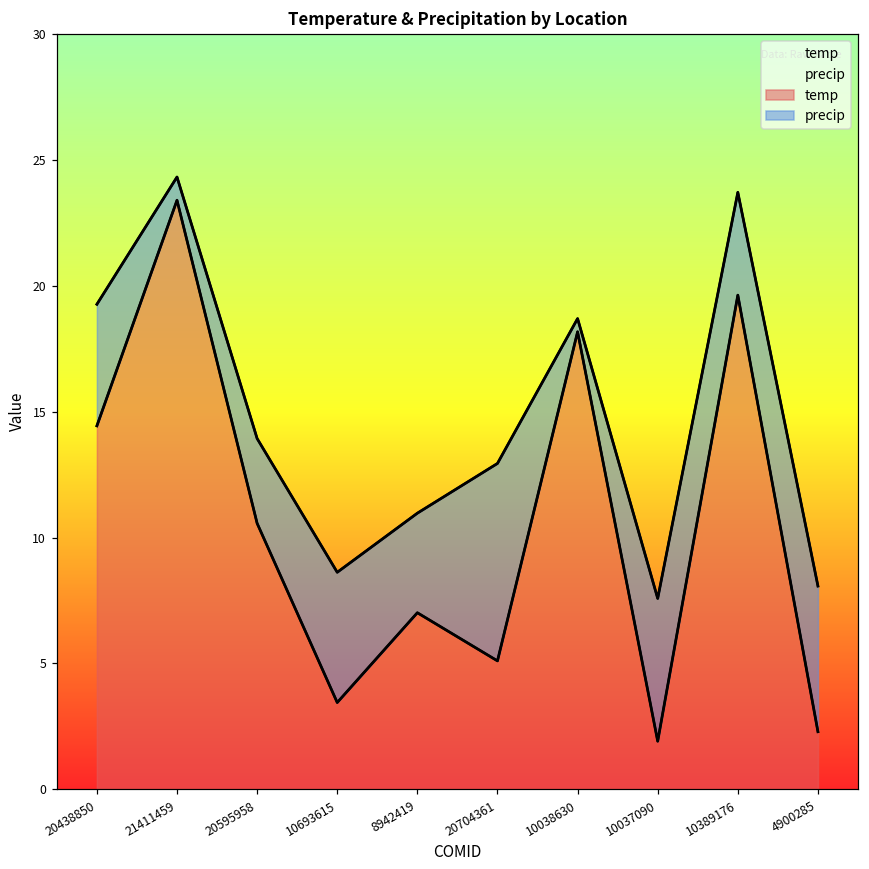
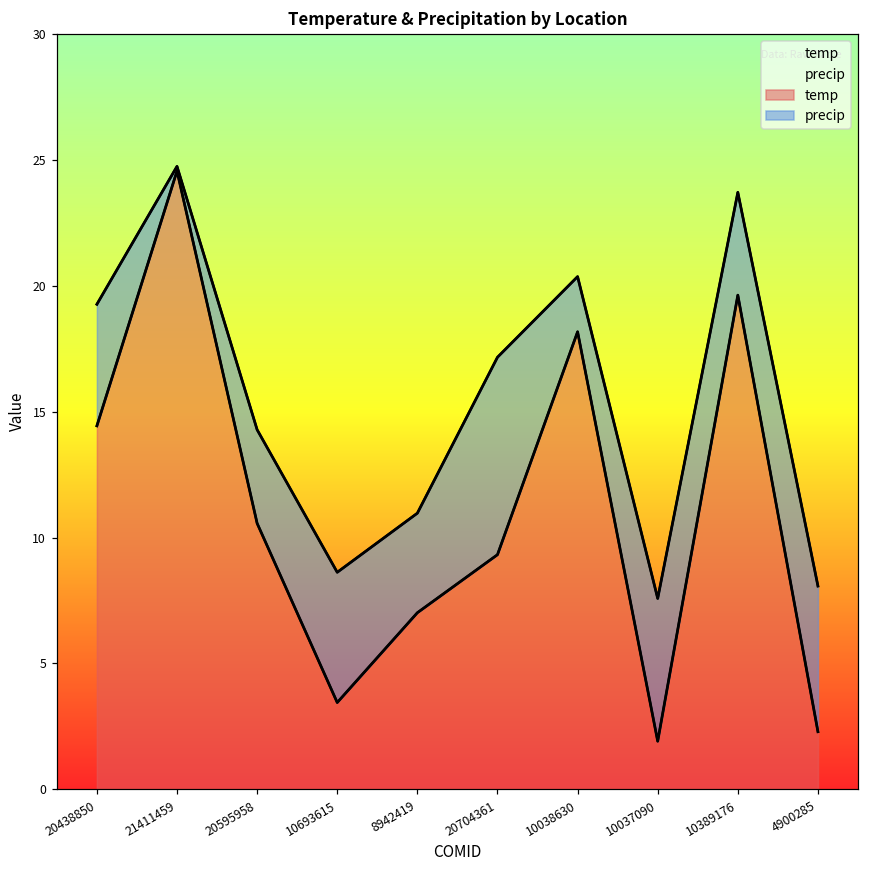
  {
    "temp": {
      "20438850": 14.4,
-     "21411459": 23.4,
+     "21411459": 24.6,
      "20595958": 10.6,
      "10693615": 3.4,
      "8942419": 7.0,
-     "20704361": 5.1,
+     "20704361": 9.3,
      "10038630": 18.2,
      "10037090": 1.9,
      "10389176": 19.6,
      "4900285": 2.3
    },
    "precip": {
      "20438850": 4.8,
-     "21411459": 0.9,
-     "20595958": 3.4,
+     "21411459": 0.2,
+     "20595958": 3.7,
      "10693615": 5.2,
      "8942419": 4.0,
      "20704361": 7.8,
-     "10038630": 0.5,
+     "10038630": 2.2,
      "10037090": 5.7,
      "10389176": 4.1,
      "4900285": 5.8
    }
  }
